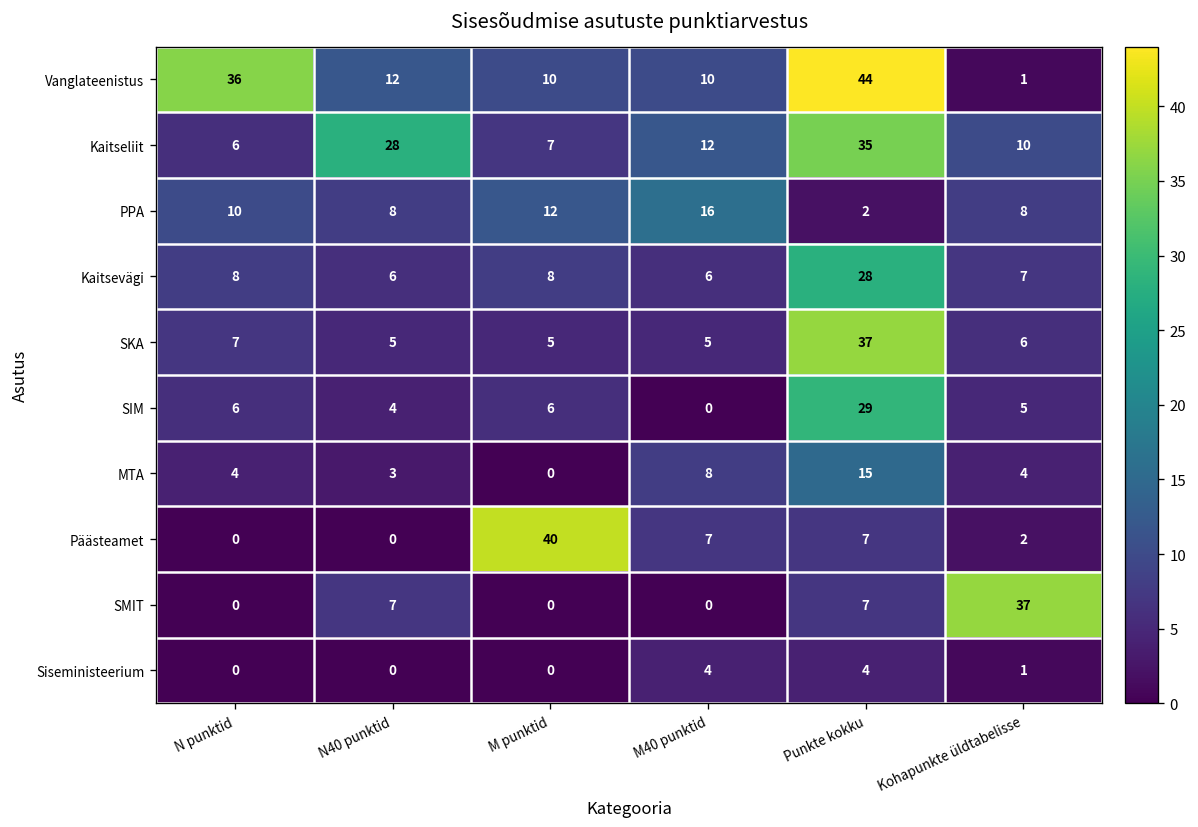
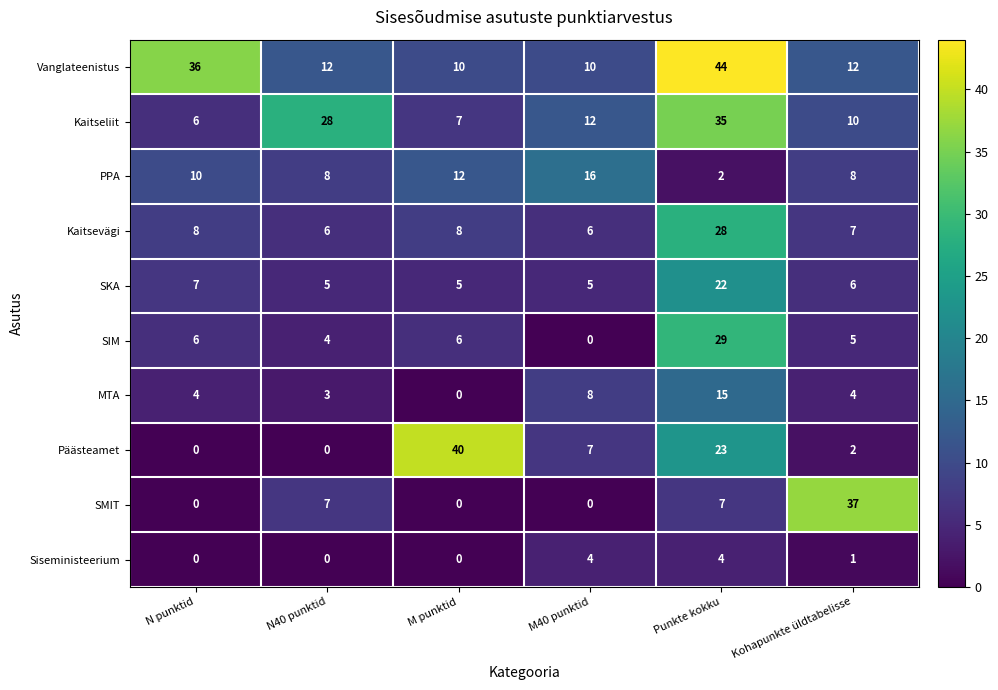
  {
    "Vanglateenistus": {
      "N punktid": 36,
      "N40 punktid": 12,
      "M punktid": 10,
      "M40 punktid": 10,
      "Punkte kokku": 44,
-     "Kohapunkte üldtabelisse": 1
+     "Kohapunkte üldtabelisse": 12
    },
    "Kaitseliit": {
      "N punktid": 6,
      "N40 punktid": 28,
      "M punktid": 7,
      "M40 punktid": 12,
      "Punkte kokku": 35,
      "Kohapunkte üldtabelisse": 10
    },
    "PPA": {
      "N punktid": 10,
      "N40 punktid": 8,
      "M punktid": 12,
      "M40 punktid": 16,
      "Punkte kokku": 2,
      "Kohapunkte üldtabelisse": 8
    },
    "Kaitsevägi": {
      "N punktid": 8,
      "N40 punktid": 6,
      "M punktid": 8,
      "M40 punktid": 6,
      "Punkte kokku": 28,
      "Kohapunkte üldtabelisse": 7
    },
    "SKA": {
      "N punktid": 7,
      "N40 punktid": 5,
      "M punktid": 5,
      "M40 punktid": 5,
-     "Punkte kokku": 37,
+     "Punkte kokku": 22,
      "Kohapunkte üldtabelisse": 6
    },
    "SIM": {
      "N punktid": 6,
      "N40 punktid": 4,
      "M punktid": 6,
      "M40 punktid": 0,
      "Punkte kokku": 29,
      "Kohapunkte üldtabelisse": 5
    },
    "MTA": {
      "N punktid": 4,
      "N40 punktid": 3,
      "M punktid": 0,
      "M40 punktid": 8,
      "Punkte kokku": 15,
      "Kohapunkte üldtabelisse": 4
    },
    "Päästeamet": {
      "N punktid": 0,
      "N40 punktid": 0,
      "M punktid": 40,
      "M40 punktid": 7,
-     "Punkte kokku": 7,
+     "Punkte kokku": 23,
      "Kohapunkte üldtabelisse": 2
    },
    "SMIT": {
      "N punktid": 0,
      "N40 punktid": 7,
      "M punktid": 0,
      "M40 punktid": 0,
      "Punkte kokku": 7,
      "Kohapunkte üldtabelisse": 37
    },
    "Siseministeerium": {
      "N punktid": 0,
      "N40 punktid": 0,
      "M punktid": 0,
      "M40 punktid": 4,
      "Punkte kokku": 4,
      "Kohapunkte üldtabelisse": 1
    }
  }
